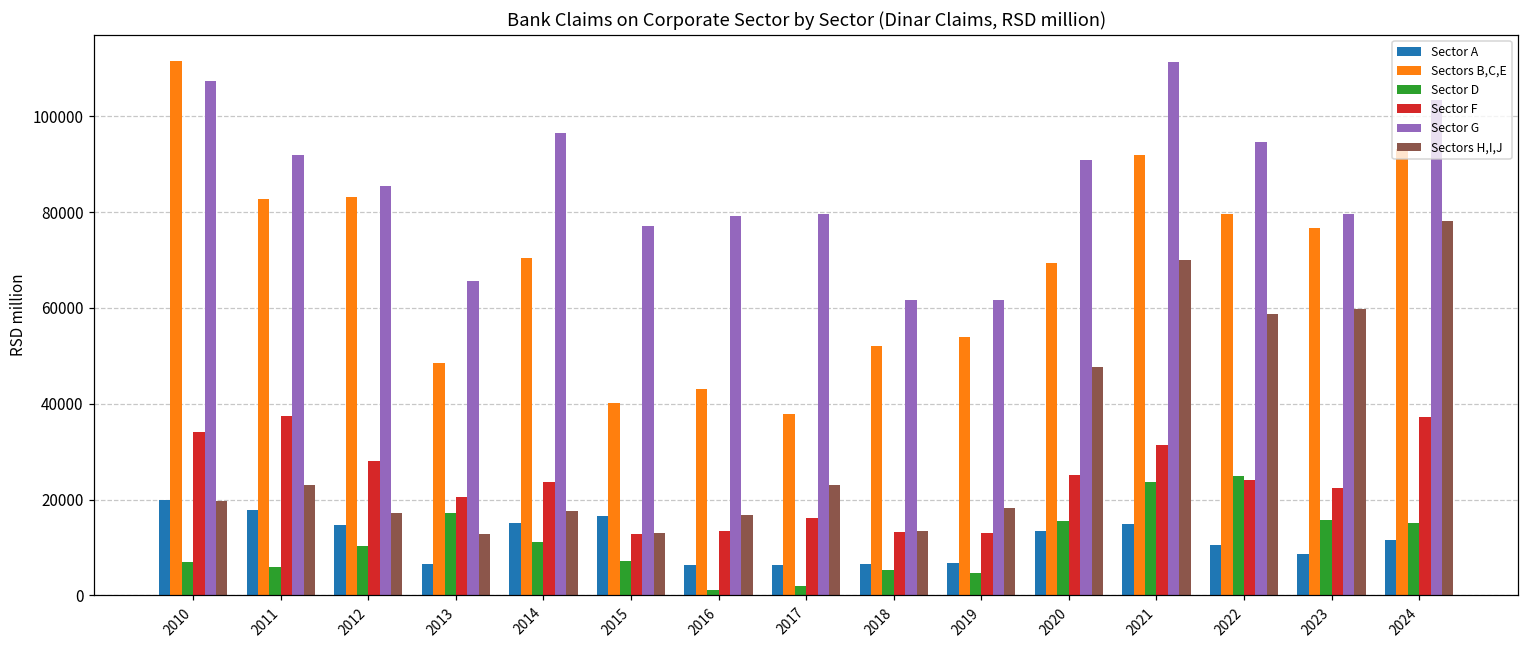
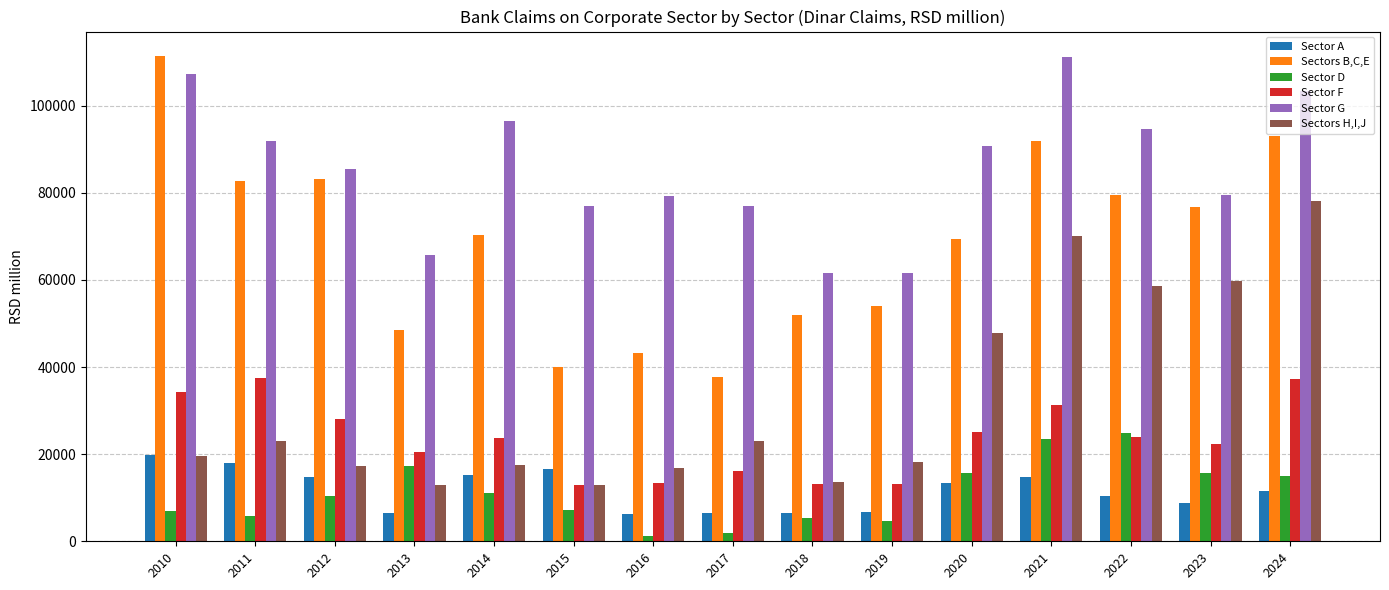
  {
    "Sector A": {
      "2010": 20000,
      "2011": 18000,
      "2012": 15000,
      "2013": 7000,
      "2014": 15000,
      "2015": 17000,
      "2016": 6000,
      "2017": 6000,
      "2018": 7000,
      "2019": 7000,
      "2020": 13000,
      "2021": 15000,
      "2022": 10000,
      "2023": 9000,
      "2024": 11000
    },
    "Sectors B,C,E": {
      "2010": 111000,
      "2011": 83000,
      "2012": 83000,
      "2013": 48000,
      "2014": 70000,
      "2015": 40000,
      "2016": 43000,
      "2017": 38000,
      "2018": 52000,
      "2019": 54000,
      "2020": 69000,
      "2021": 92000,
      "2022": 80000,
      "2023": 77000,
      "2024": 93000
    },
    "Sector D": {
      "2010": 7000,
      "2011": 6000,
      "2012": 10000,
      "2013": 17000,
      "2014": 11000,
      "2015": 7000,
      "2016": 1000,
      "2017": 2000,
      "2018": 5000,
      "2019": 5000,
      "2020": 16000,
      "2021": 24000,
      "2022": 25000,
      "2023": 16000,
      "2024": 15000
    },
    "Sector F": {
      "2010": 34000,
      "2011": 37000,
      "2012": 28000,
      "2013": 20000,
      "2014": 24000,
      "2015": 13000,
      "2016": 13000,
      "2017": 16000,
      "2018": 13000,
      "2019": 13000,
      "2020": 25000,
      "2021": 31000,
      "2022": 24000,
      "2023": 22000,
      "2024": 37000
    },
    "Sector G": {
      "2010": 107000,
      "2011": 92000,
      "2012": 85000,
      "2013": 66000,
      "2014": 97000,
      "2015": 77000,
      "2016": 79000,
-     "2017": 80000,
+     "2017": 77000,
      "2018": 62000,
      "2019": 62000,
      "2020": 91000,
      "2021": 111000,
      "2022": 95000,
      "2023": 80000
    },
    "Sectors H,I,J": {
      "2010": 20000,
      "2011": 23000,
      "2012": 17000,
      "2013": 13000,
      "2014": 18000,
      "2015": 13000,
      "2016": 17000,
      "2017": 23000,
      "2018": 14000,
      "2019": 18000,
      "2020": 48000,
      "2021": 70000,
      "2022": 59000,
      "2023": 60000,
      "2024": 78000
    }
  }
